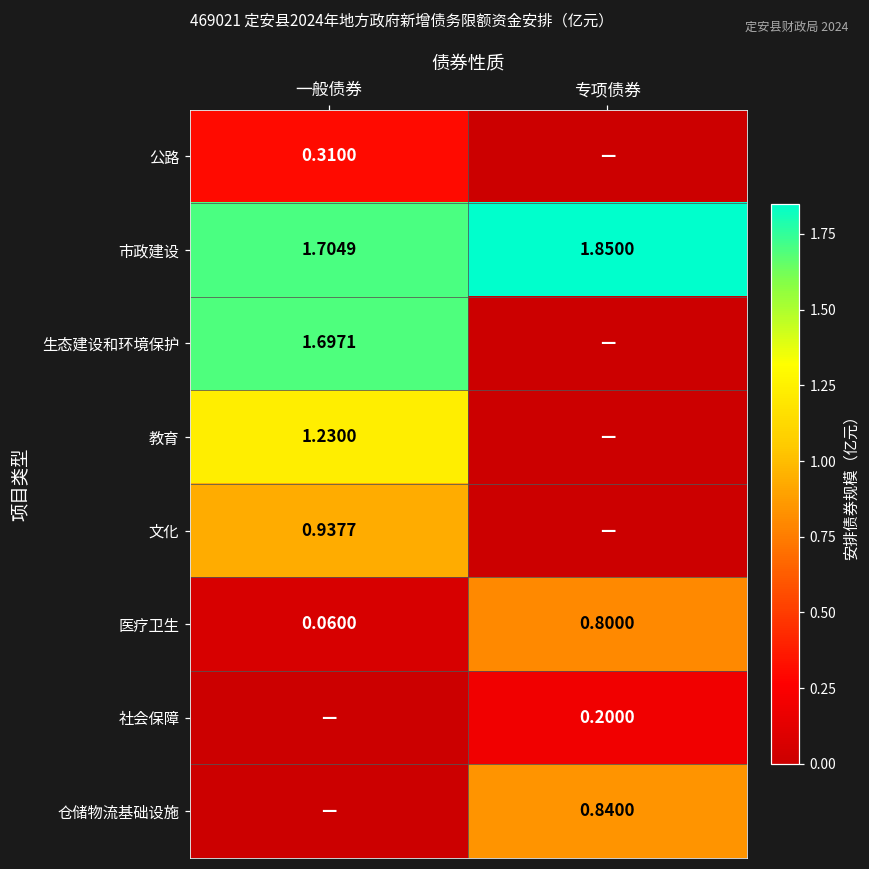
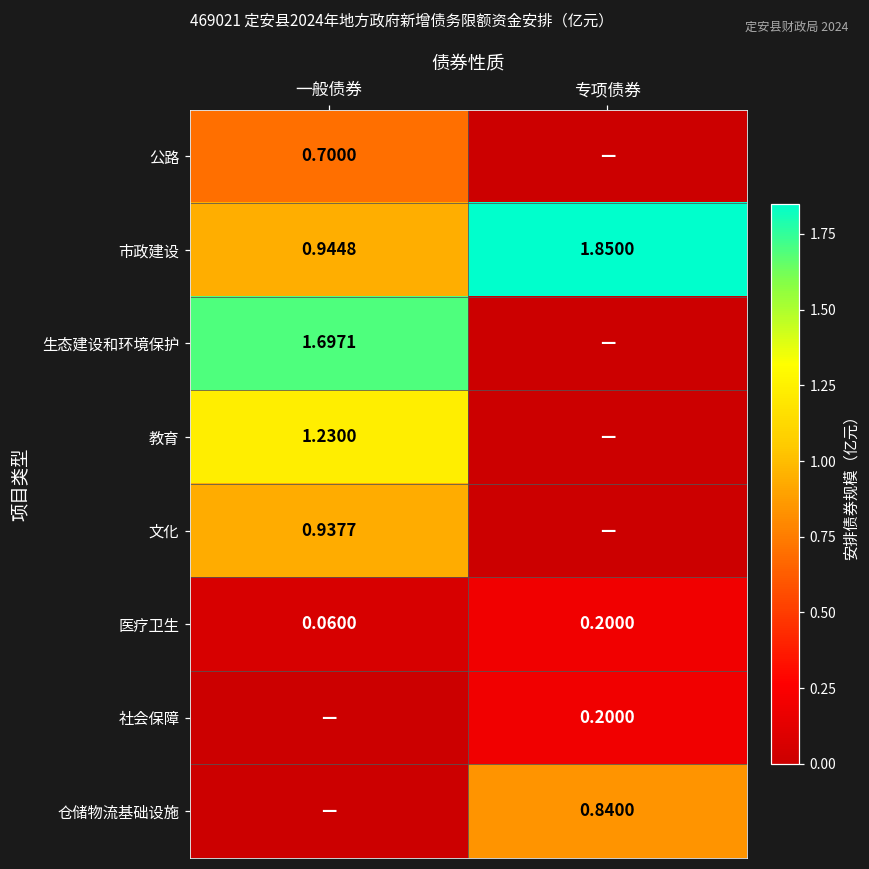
  {
    "公路": {
-     "一般债券": 0.3100
+     "一般债券": 0.7000
    },
    "市政建设": {
-     "一般债券": 1.7049,
+     "一般债券": 0.9448,
      "专项债券": 1.8500
    },
    "生态建设和环境保护": {
      "一般债券": 1.6971
    },
    "教育": {
      "一般债券": 1.2300
    },
    "文化": {
      "一般债券": 0.9377
    },
    "医疗卫生": {
      "一般债券": 0.0600,
-     "专项债券": 0.8000
+     "专项债券": 0.2000
    },
    "社会保障": {
      "专项债券": 0.2000
    },
    "仓储物流基础设施": {
      "专项债券": 0.8400
    }
  }
